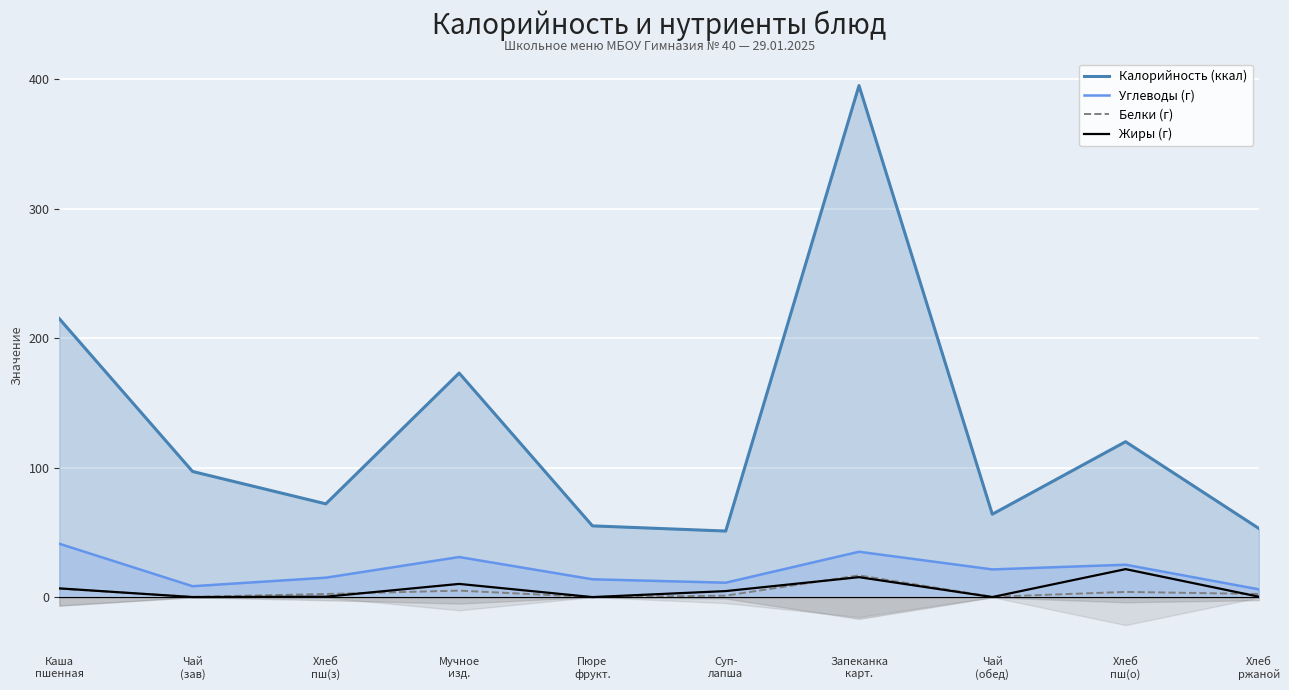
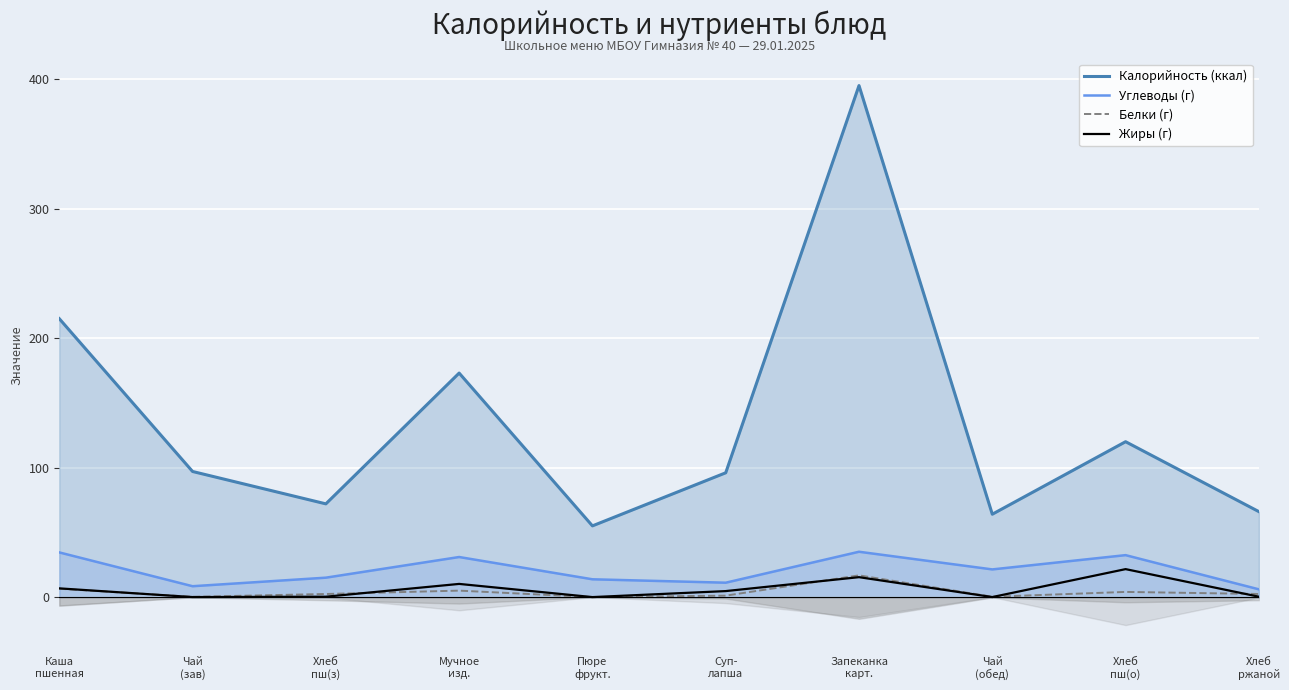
  {
    "Калорийность (ккал)": {
      "Каша пшенная": 215,
      "Чай (зав)": 97,
      "Хлеб пш(з)": 72,
      "Мучное изд.": 173,
      "Пюре фрукт.": 55,
-     "Суп- лапша": 51,
+     "Суп- лапша": 96,
      "Запеканка карт.": 395,
      "Чай (обед)": 64,
      "Хлеб пш(о)": 120,
-     "Хлеб ржаной": 53
+     "Хлеб ржаной": 66
    },
    "Углеводы (г)": {
-     "Каша пшенная": 41,
+     "Каша пшенная": 35,
      "Чай (зав)": 8,
      "Хлеб пш(з)": 15,
      "Мучное изд.": 31,
      "Пюре фрукт.": 14,
      "Суп- лапша": 11,
      "Запеканка карт.": 35,
      "Чай (обед)": 21,
-     "Хлеб пш(о)": 25,
+     "Хлеб пш(о)": 32,
      "Хлеб ржаной": 6
    },
    "Жиры (г)": {
      "Мучное изд.": 10,
      "Суп- лапша": 5,
      "Хлеб пш(о)": 22
    }
  }
